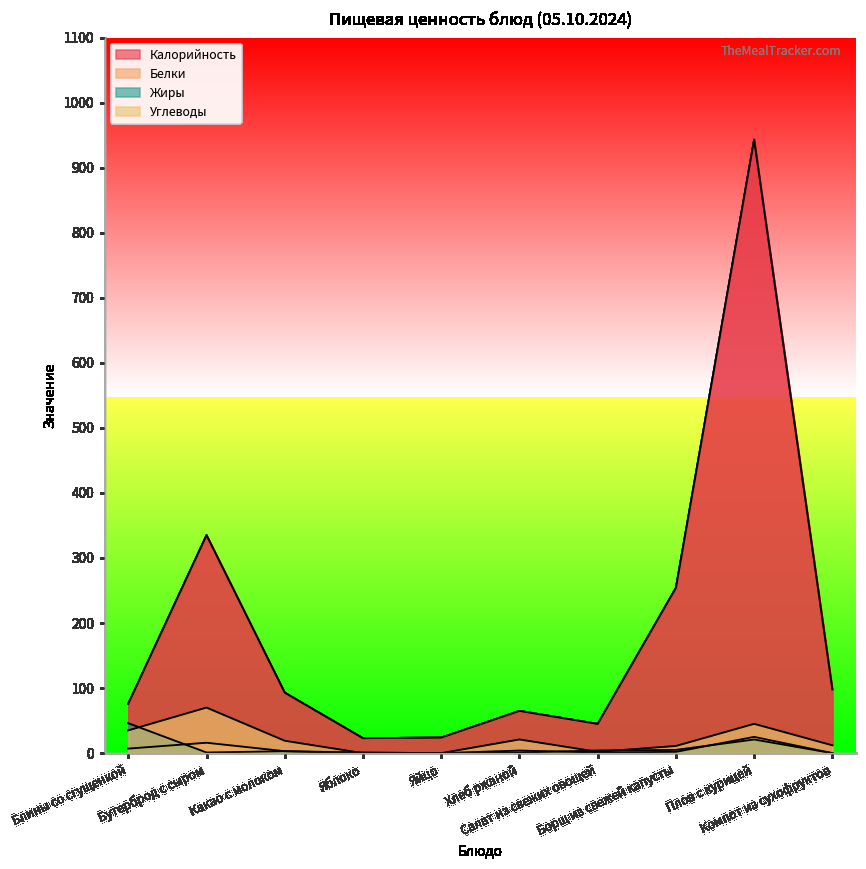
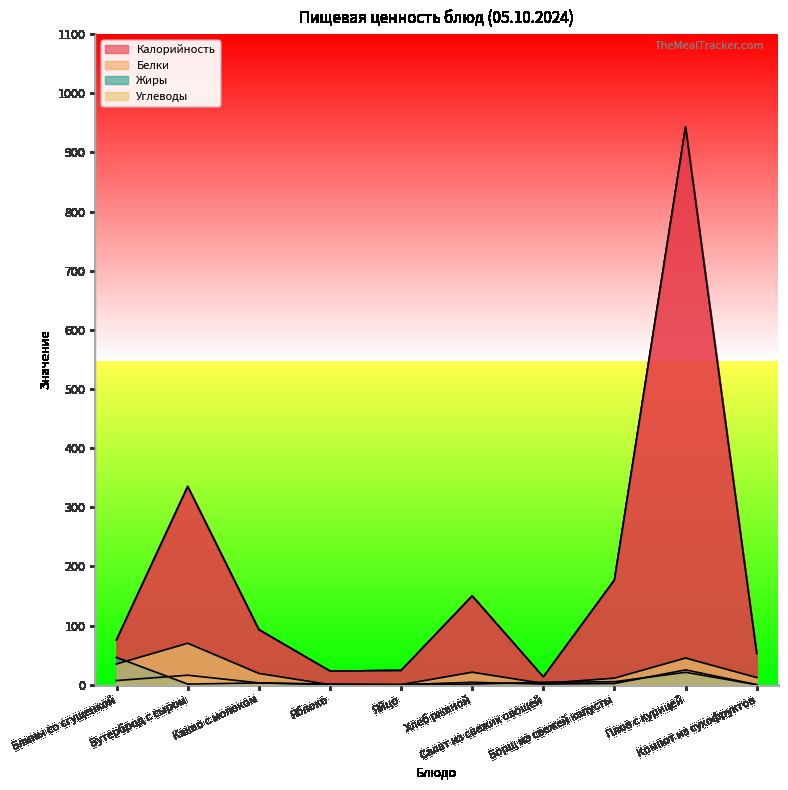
  {
    "Калорийность": {
      "Блины со сгущенкой": 80,
      "Бутерброд с сыром": 340,
      "Какао с молоком": 90,
      "Яблоко": 20,
      "Яйцо": 20,
-     "Хлеб ржаной": 70,
-     "Салат из свежих овощей": 50,
-     "Борщ из свежей капусты": 250,
+     "Хлеб ржаной": 150,
+     "Салат из свежих овощей": 10,
+     "Борщ из свежей капусты": 180,
      "Плов с курицей": 940,
-     "Компот из сухофруктов": 100
+     "Компот из сухофруктов": 50
    },
    "Жиры": {
      "Блины со сгущенкой": 50,
      "Бутерброд с сыром": 0
    }
  }
